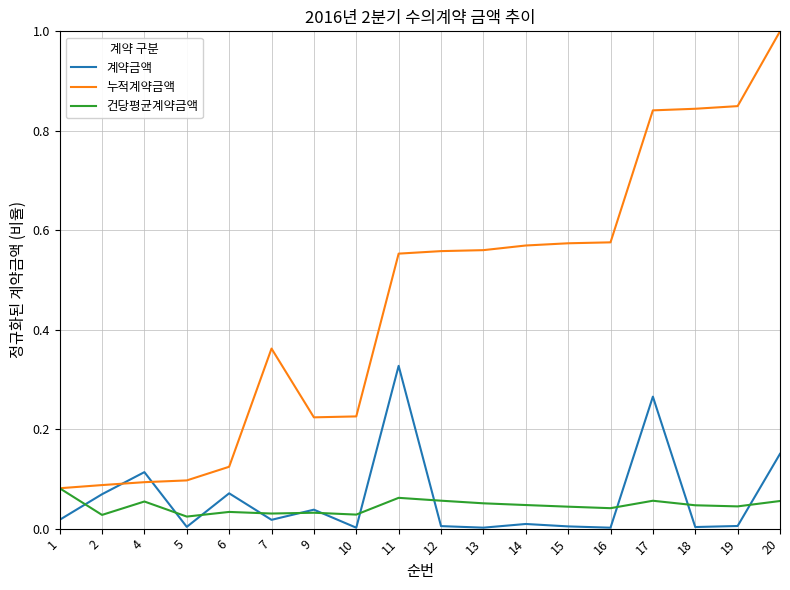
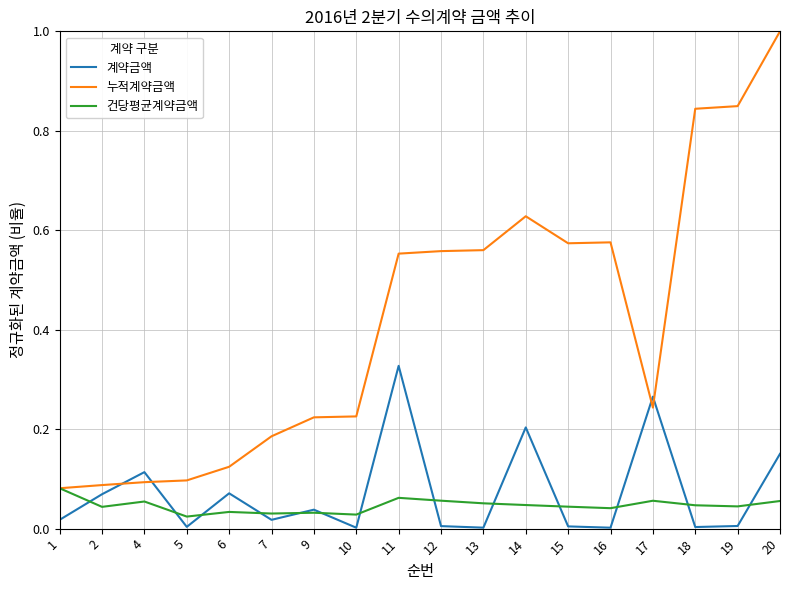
  {
    "계약금액": {
      "1": 0.02,
      "2": 0.07,
      "4": 0.11,
      "5": 0.00,
      "6": 0.07,
      "7": 0.02,
      "9": 0.04,
      "10": 0.00,
      "11": 0.33,
      "12": 0.01,
      "13": 0.00,
-     "14": 0.01,
+     "14": 0.20,
      "15": 0.00,
      "16": 0.00,
      "17": 0.27,
      "18": 0.00,
      "19": 0.01,
      "20": 0.15
    },
    "누적계약금액": {
      "2": 0.09,
      "4": 0.09,
      "5": 0.10,
      "6": 0.12,
-     "7": 0.36,
+     "7": 0.19,
      "9": 0.22,
      "10": 0.23,
      "11": 0.55,
      "12": 0.56,
      "13": 0.56,
-     "14": 0.57,
+     "14": 0.63,
      "15": 0.57,
      "16": 0.58,
-     "17": 0.84,
+     "17": 0.24,
      "18": 0.84,
      "19": 0.85,
      "20": 1.00
    },
    "건당평균계약금액": {
-     "2": 0.03,
+     "2": 0.04,
      "4": 0.05,
      "5": 0.02,
      "6": 0.03,
      "7": 0.03,
      "9": 0.03,
      "10": 0.03,
      "11": 0.06,
      "12": 0.06,
      "13": 0.05,
      "14": 0.05,
      "15": 0.04,
      "16": 0.04,
      "17": 0.06,
      "18": 0.05,
      "19": 0.04,
      "20": 0.06
    }
  }
